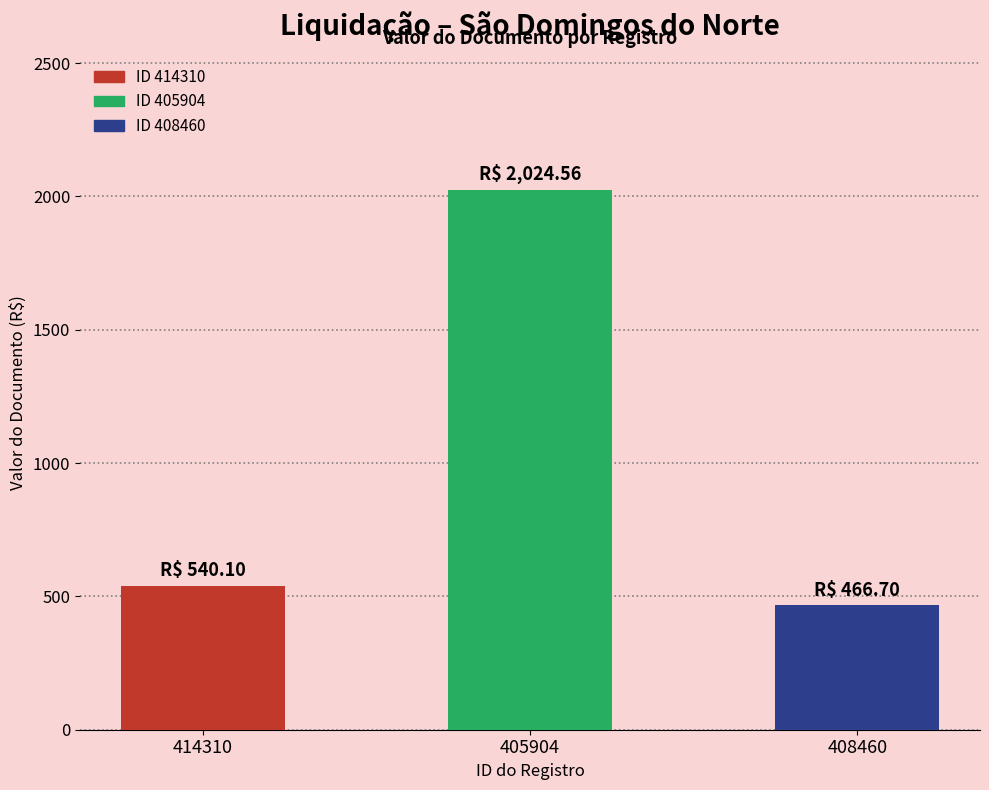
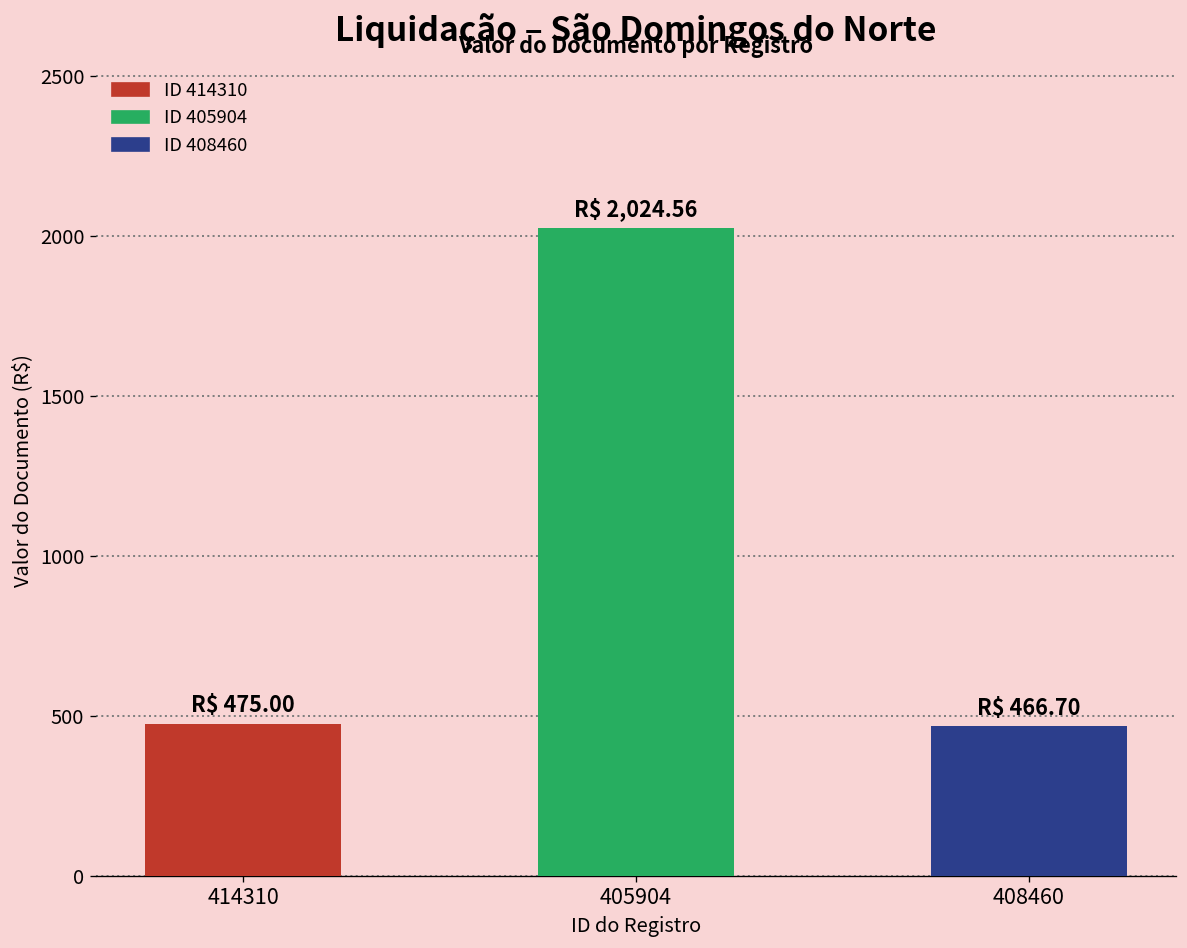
  {
-   "414310": "540.10",
+   "414310": "475.00",
    "405904": "2,024.56",
    "408460": "466.70"
  }
